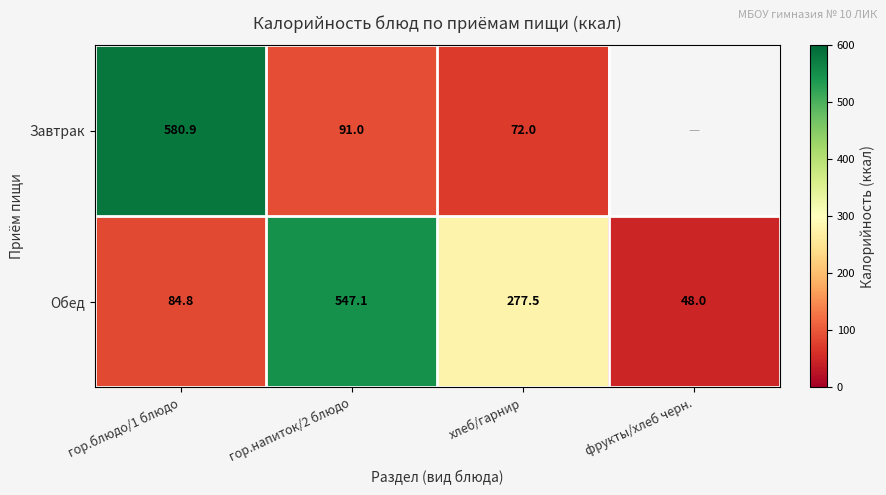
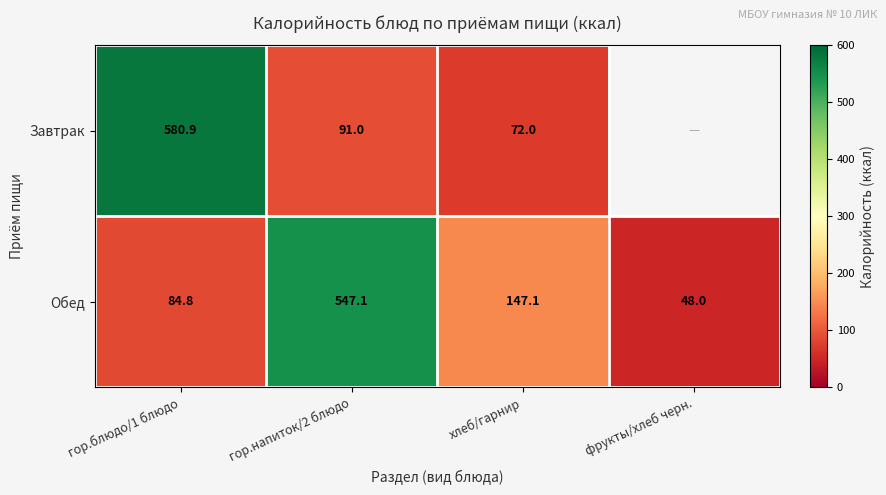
  {
    "Завтрак": {
      "гор.блюдо/1 блюдо": 580.9,
      "гор.напиток/2 блюдо": 91.0,
      "хлеб/гарнир": 72.0
    },
    "Обед": {
      "гор.блюдо/1 блюдо": 84.8,
      "гор.напиток/2 блюдо": 547.1,
-     "хлеб/гарнир": 277.5,
+     "хлеб/гарнир": 147.1,
      "фрукты/хлеб черн.": 48.0
    }
  }
